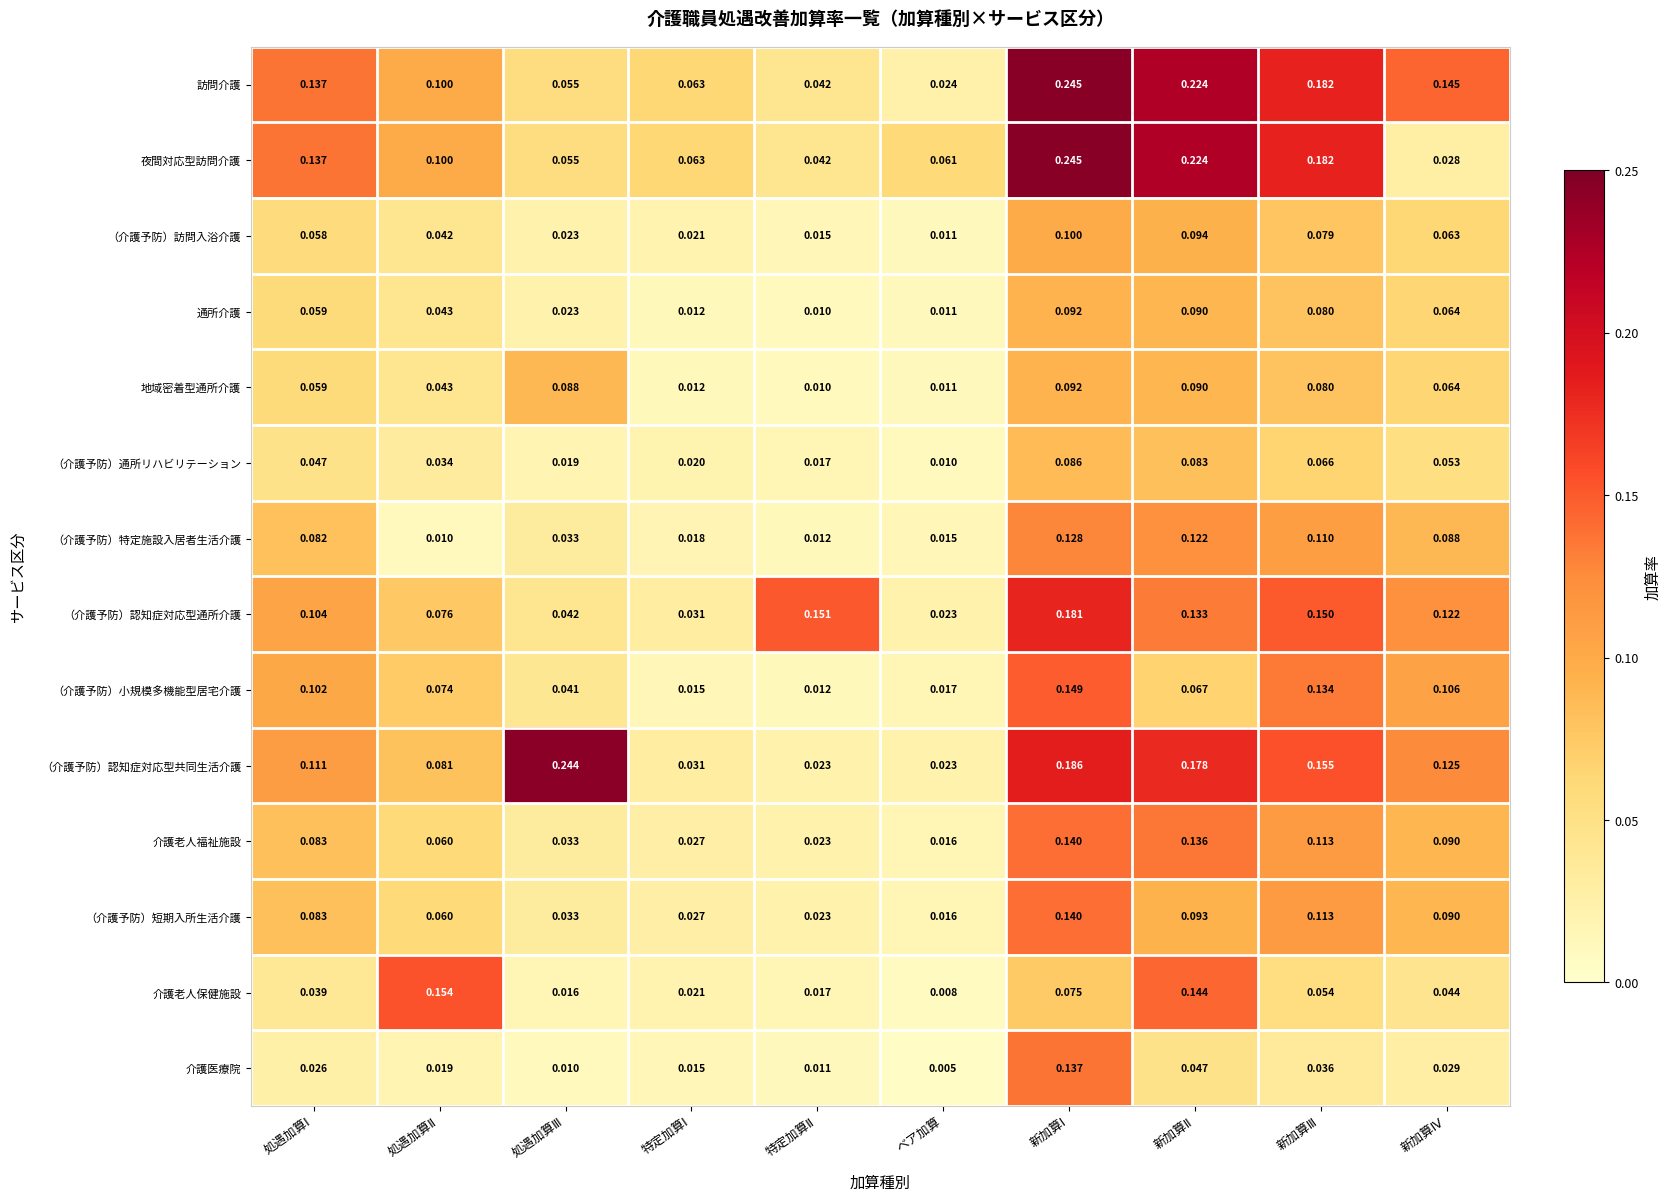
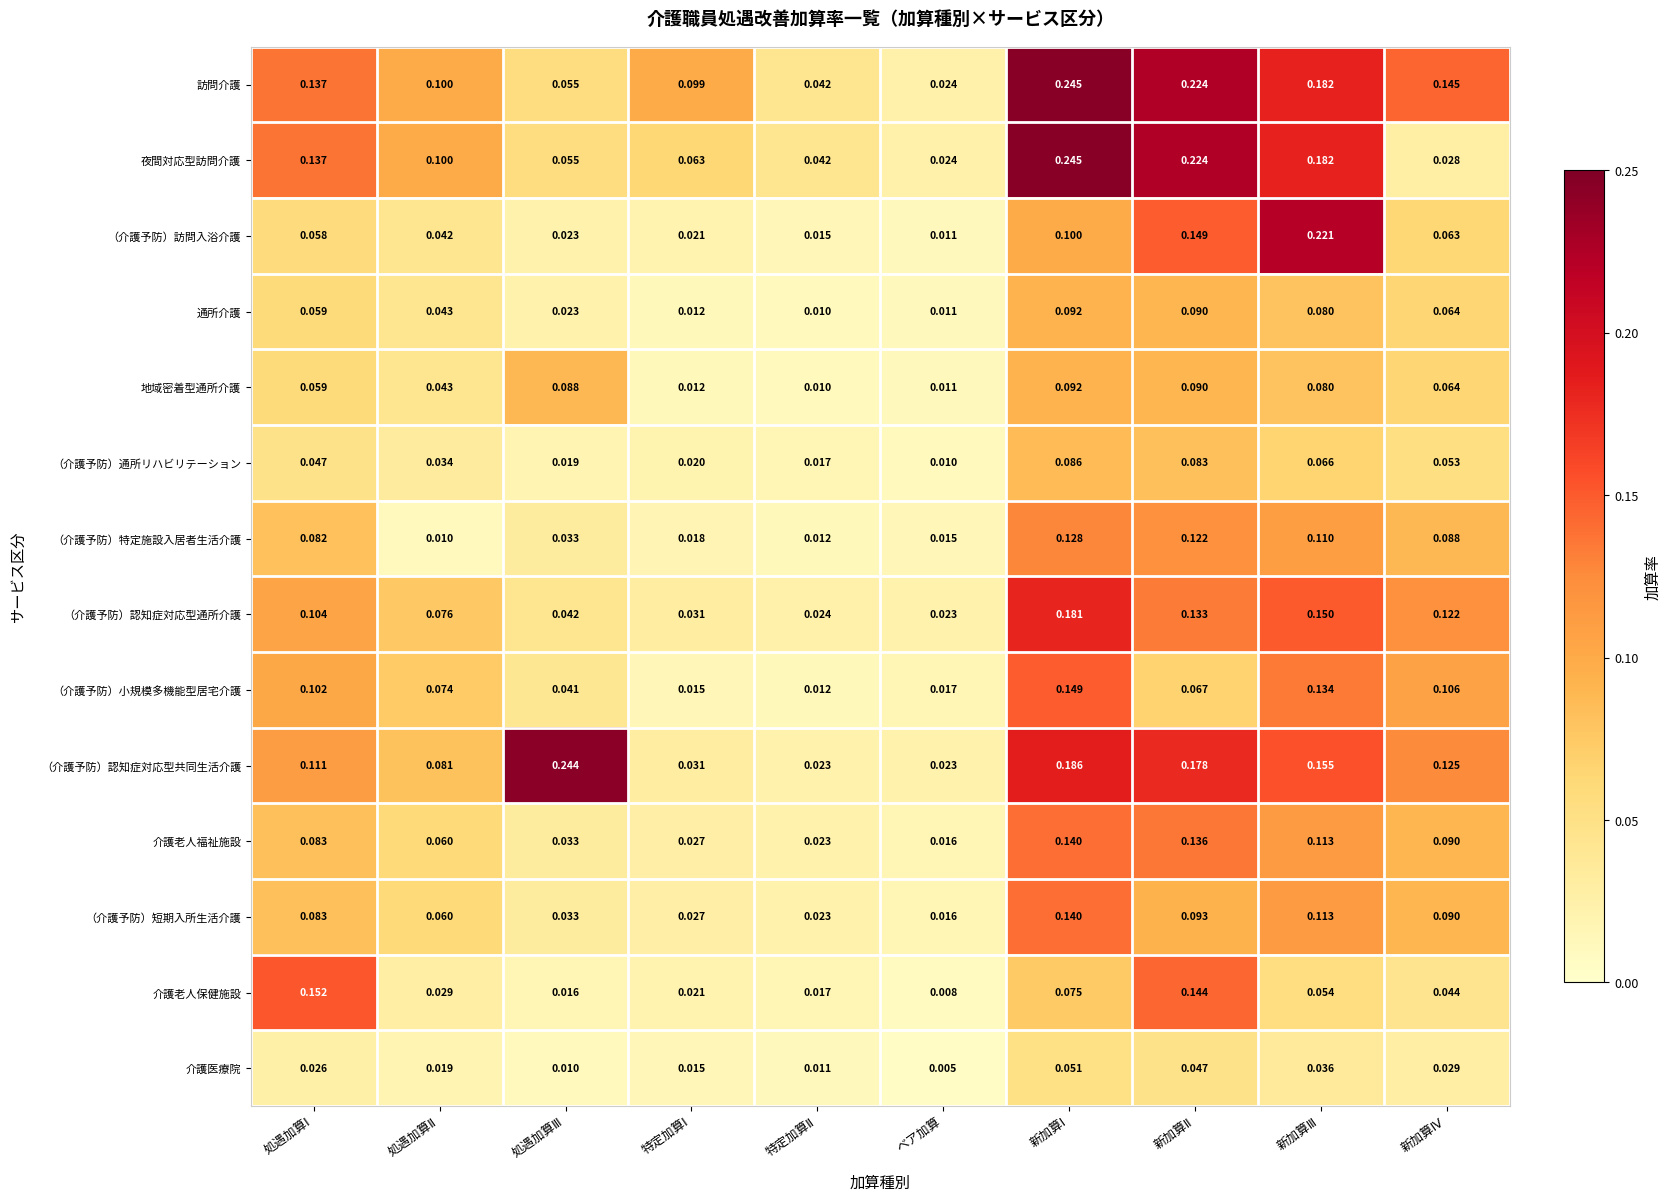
  {
    "訪問介護": {
      "処遇加算Ⅰ": 0.137,
      "処遇加算Ⅱ": 0.100,
      "処遇加算Ⅲ": 0.055,
-     "特定加算Ⅰ": 0.063,
+     "特定加算Ⅰ": 0.099,
      "特定加算Ⅱ": 0.042,
      "ベア加算": 0.024,
      "新加算Ⅰ": 0.245,
      "新加算Ⅱ": 0.224,
      "新加算Ⅲ": 0.182,
      "新加算Ⅳ": 0.145
    },
    "夜間対応型訪問介護": {
      "処遇加算Ⅰ": 0.137,
      "処遇加算Ⅱ": 0.100,
      "処遇加算Ⅲ": 0.055,
      "特定加算Ⅰ": 0.063,
      "特定加算Ⅱ": 0.042,
-     "ベア加算": 0.061,
+     "ベア加算": 0.024,
      "新加算Ⅰ": 0.245,
      "新加算Ⅱ": 0.224,
      "新加算Ⅲ": 0.182,
      "新加算Ⅳ": 0.028
    },
    "（介護予防）訪問入浴介護": {
      "処遇加算Ⅰ": 0.058,
      "処遇加算Ⅱ": 0.042,
      "処遇加算Ⅲ": 0.023,
      "特定加算Ⅰ": 0.021,
      "特定加算Ⅱ": 0.015,
      "ベア加算": 0.011,
      "新加算Ⅰ": 0.100,
-     "新加算Ⅱ": 0.094,
-     "新加算Ⅲ": 0.079,
+     "新加算Ⅱ": 0.149,
+     "新加算Ⅲ": 0.221,
      "新加算Ⅳ": 0.063
    },
    "通所介護": {
      "処遇加算Ⅰ": 0.059,
      "処遇加算Ⅱ": 0.043,
      "処遇加算Ⅲ": 0.023,
      "特定加算Ⅰ": 0.012,
      "特定加算Ⅱ": 0.010,
      "ベア加算": 0.011,
      "新加算Ⅰ": 0.092,
      "新加算Ⅱ": 0.090,
      "新加算Ⅲ": 0.080,
      "新加算Ⅳ": 0.064
    },
    "地域密着型通所介護": {
      "処遇加算Ⅰ": 0.059,
      "処遇加算Ⅱ": 0.043,
      "処遇加算Ⅲ": 0.088,
      "特定加算Ⅰ": 0.012,
      "特定加算Ⅱ": 0.010,
      "ベア加算": 0.011,
      "新加算Ⅰ": 0.092,
      "新加算Ⅱ": 0.090,
      "新加算Ⅲ": 0.080,
      "新加算Ⅳ": 0.064
    },
    "（介護予防）通所リハビリテーション": {
      "処遇加算Ⅰ": 0.047,
      "処遇加算Ⅱ": 0.034,
      "処遇加算Ⅲ": 0.019,
      "特定加算Ⅰ": 0.020,
      "特定加算Ⅱ": 0.017,
      "ベア加算": 0.010,
      "新加算Ⅰ": 0.086,
      "新加算Ⅱ": 0.083,
      "新加算Ⅲ": 0.066,
      "新加算Ⅳ": 0.053
    },
    "（介護予防）特定施設入居者生活介護": {
      "処遇加算Ⅰ": 0.082,
      "処遇加算Ⅱ": 0.010,
      "処遇加算Ⅲ": 0.033,
      "特定加算Ⅰ": 0.018,
      "特定加算Ⅱ": 0.012,
      "ベア加算": 0.015,
      "新加算Ⅰ": 0.128,
      "新加算Ⅱ": 0.122,
      "新加算Ⅲ": 0.110,
      "新加算Ⅳ": 0.088
    },
    "（介護予防）認知症対応型通所介護": {
      "処遇加算Ⅰ": 0.104,
      "処遇加算Ⅱ": 0.076,
      "処遇加算Ⅲ": 0.042,
      "特定加算Ⅰ": 0.031,
-     "特定加算Ⅱ": 0.151,
+     "特定加算Ⅱ": 0.024,
      "ベア加算": 0.023,
      "新加算Ⅰ": 0.181,
      "新加算Ⅱ": 0.133,
      "新加算Ⅲ": 0.150,
      "新加算Ⅳ": 0.122
    },
    "（介護予防）小規模多機能型居宅介護": {
      "処遇加算Ⅰ": 0.102,
      "処遇加算Ⅱ": 0.074,
      "処遇加算Ⅲ": 0.041,
      "特定加算Ⅰ": 0.015,
      "特定加算Ⅱ": 0.012,
      "ベア加算": 0.017,
      "新加算Ⅰ": 0.149,
      "新加算Ⅱ": 0.067,
      "新加算Ⅲ": 0.134,
      "新加算Ⅳ": 0.106
    },
    "（介護予防）認知症対応型共同生活介護": {
      "処遇加算Ⅰ": 0.111,
      "処遇加算Ⅱ": 0.081,
      "処遇加算Ⅲ": 0.244,
      "特定加算Ⅰ": 0.031,
      "特定加算Ⅱ": 0.023,
      "ベア加算": 0.023,
      "新加算Ⅰ": 0.186,
      "新加算Ⅱ": 0.178,
      "新加算Ⅲ": 0.155,
      "新加算Ⅳ": 0.125
    },
    "介護老人福祉施設": {
      "処遇加算Ⅰ": 0.083,
      "処遇加算Ⅱ": 0.060,
      "処遇加算Ⅲ": 0.033,
      "特定加算Ⅰ": 0.027,
      "特定加算Ⅱ": 0.023,
      "ベア加算": 0.016,
      "新加算Ⅰ": 0.140,
      "新加算Ⅱ": 0.136,
      "新加算Ⅲ": 0.113,
      "新加算Ⅳ": 0.090
    },
    "（介護予防）短期入所生活介護": {
      "処遇加算Ⅰ": 0.083,
      "処遇加算Ⅱ": 0.060,
      "処遇加算Ⅲ": 0.033,
      "特定加算Ⅰ": 0.027,
      "特定加算Ⅱ": 0.023,
      "ベア加算": 0.016,
      "新加算Ⅰ": 0.140,
      "新加算Ⅱ": 0.093,
      "新加算Ⅲ": 0.113,
      "新加算Ⅳ": 0.090
    },
    "介護老人保健施設": {
-     "処遇加算Ⅰ": 0.039,
-     "処遇加算Ⅱ": 0.154,
+     "処遇加算Ⅰ": 0.152,
+     "処遇加算Ⅱ": 0.029,
      "処遇加算Ⅲ": 0.016,
      "特定加算Ⅰ": 0.021,
      "特定加算Ⅱ": 0.017,
      "ベア加算": 0.008,
      "新加算Ⅰ": 0.075,
      "新加算Ⅱ": 0.144,
      "新加算Ⅲ": 0.054,
      "新加算Ⅳ": 0.044
    },
    "介護医療院": {
      "処遇加算Ⅰ": 0.026,
      "処遇加算Ⅱ": 0.019,
      "処遇加算Ⅲ": 0.010,
      "特定加算Ⅰ": 0.015,
      "特定加算Ⅱ": 0.011,
      "ベア加算": 0.005,
-     "新加算Ⅰ": 0.137,
+     "新加算Ⅰ": 0.051,
      "新加算Ⅱ": 0.047,
      "新加算Ⅲ": 0.036,
      "新加算Ⅳ": 0.029
    }
  }
